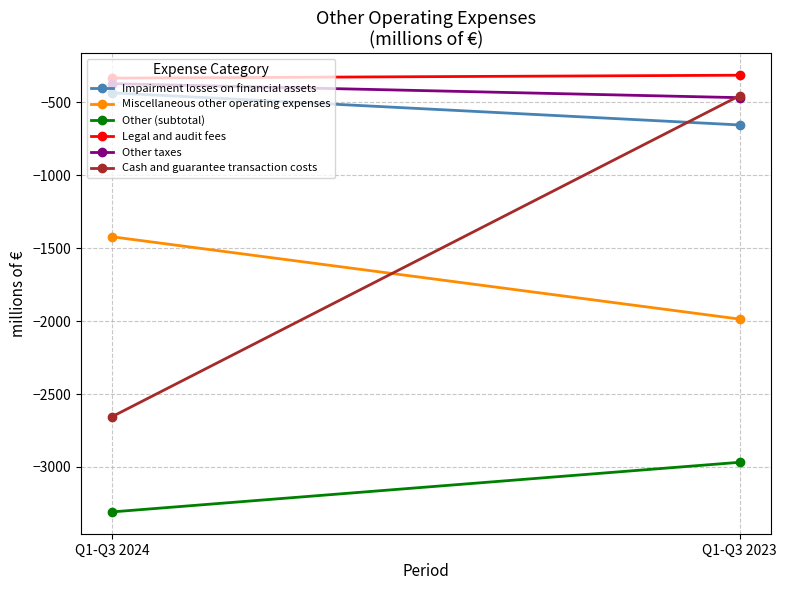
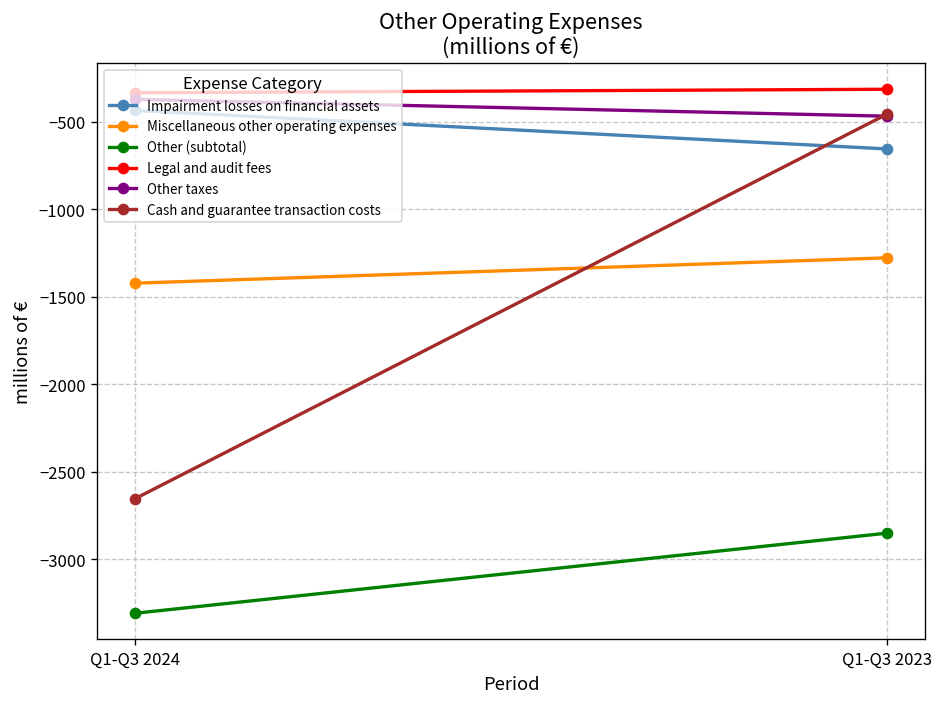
  {
    "Impairment losses on financial assets": {
      "Q1-Q3 2023": -660
    },
    "Miscellaneous other operating expenses": {
      "Q1-Q3 2024": -1420,
-     "Q1-Q3 2023": -1990
+     "Q1-Q3 2023": -1280
    },
    "Other (subtotal)": {
      "Q1-Q3 2024": -3310,
-     "Q1-Q3 2023": -2970
+     "Q1-Q3 2023": -2850
    },
    "Legal and audit fees": {
      "Q1-Q3 2023": -310
    },
    "Cash and guarantee transaction costs": {
      "Q1-Q3 2024": -2650
    }
  }
